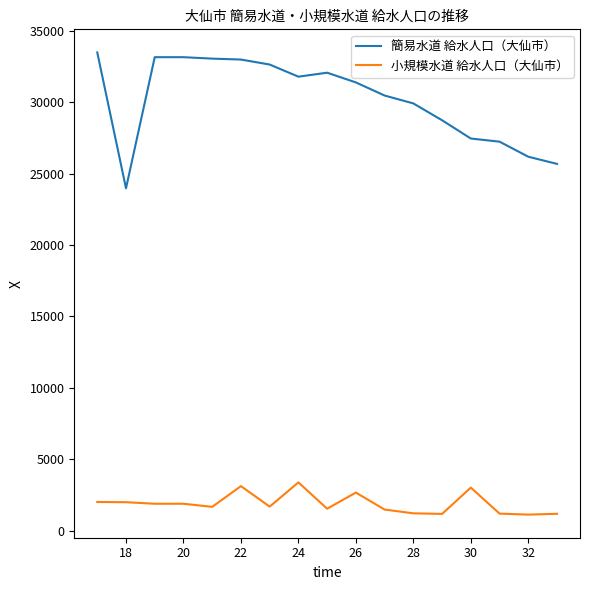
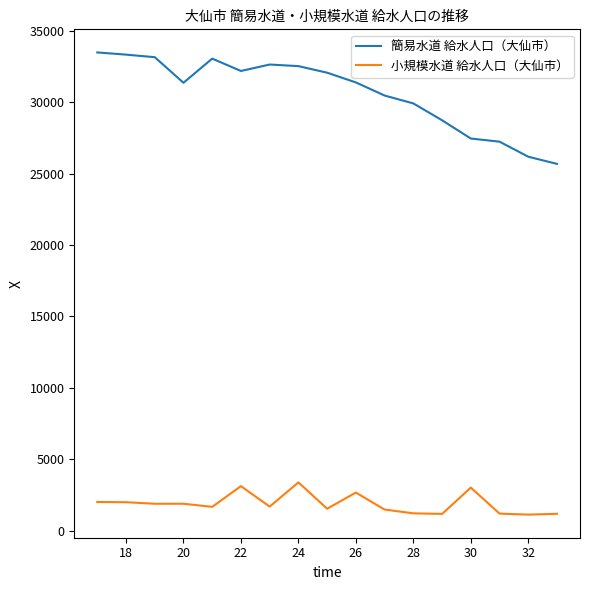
  {
    "簡易水道 給水人口（大仙市）": {
-     "18": 24000,
-     "20": 33200,
-     "22": 33000,
-     "24": 31800,
+     "18": 33300,
+     "20": 31400,
+     "22": 32200,
+     "24": 32500,
      "26": 31400,
      "28": 29900,
      "30": 27500,
      "32": 26200
    },
    "小規模水道 給水人口（大仙市）": {
      "18": 2000,
      "20": 1900,
      "22": 3100,
      "24": 3400,
      "26": 2700,
      "28": 1200,
      "30": 3000,
      "32": 1100
    }
  }
